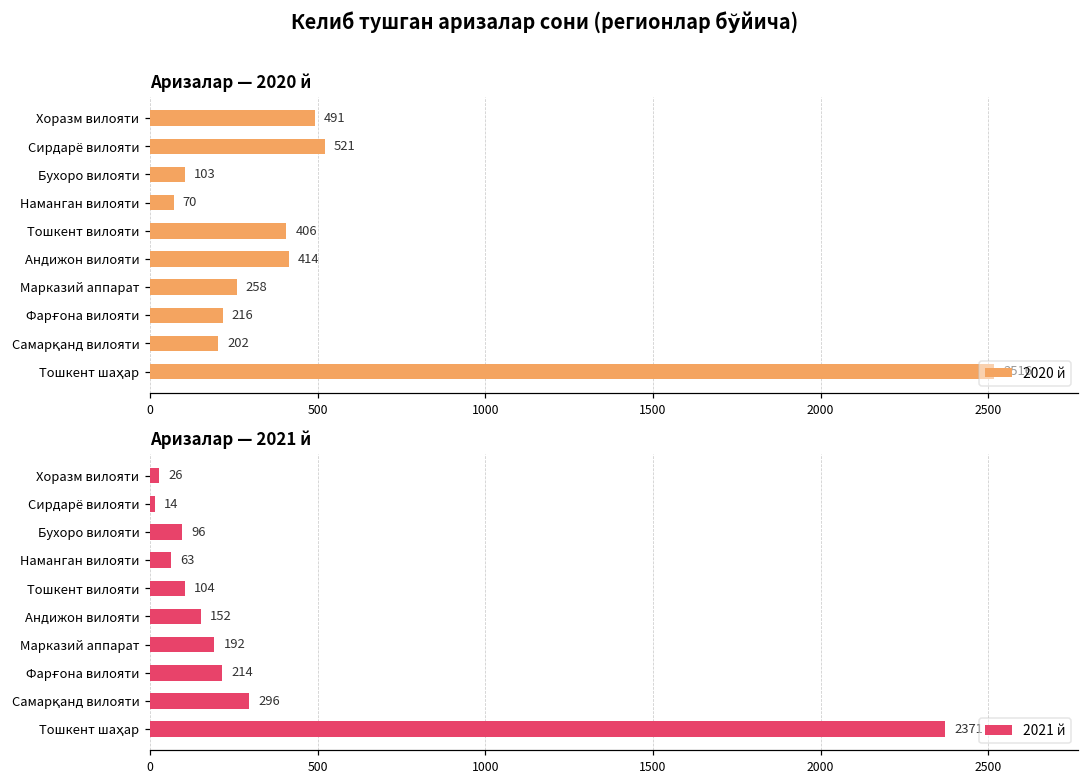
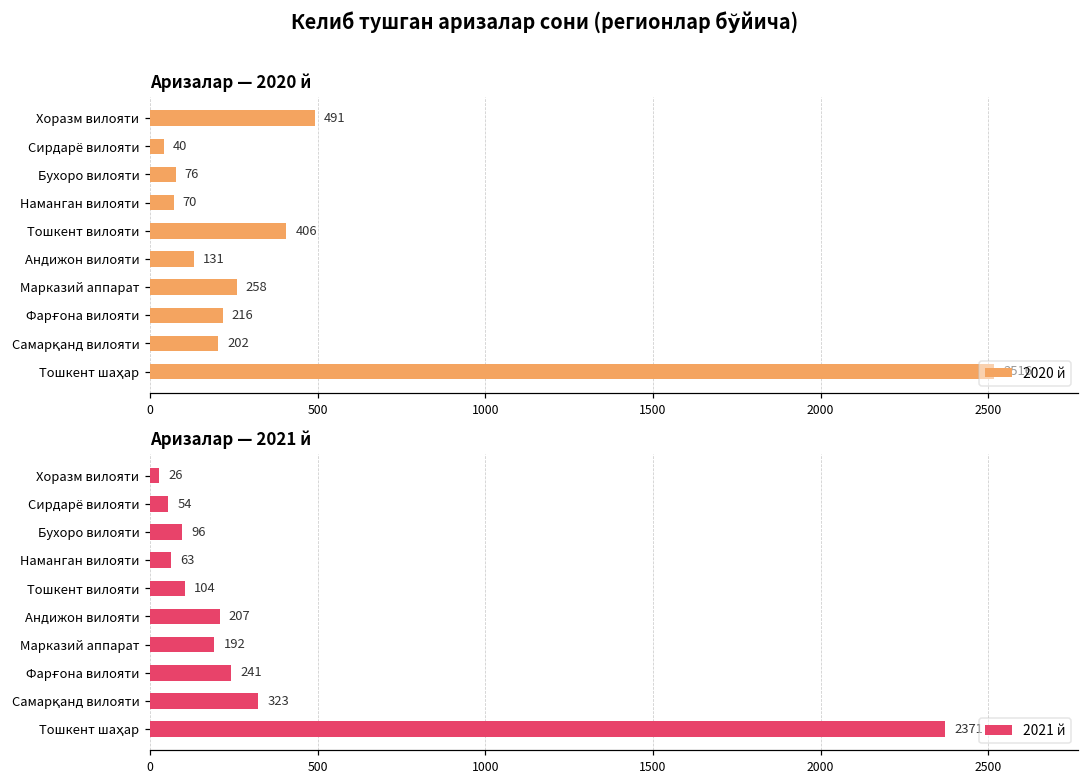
  {
    "Аризалар — 2020 й": {
      "Хоразм вилояти": 491,
-     "Сирдарё вилояти": 521,
-     "Бухоро вилояти": 103,
+     "Сирдарё вилояти": 40,
+     "Бухоро вилояти": 76,
      "Наманган вилояти": 70,
      "Тошкент вилояти": 406,
-     "Андижон вилояти": 414,
+     "Андижон вилояти": 131,
      "Марказий аппарат": 258,
      "Фарғона вилояти": 216,
      "Самарқанд вилояти": 202
    },
    "Аризалар — 2021 й": {
      "Хоразм вилояти": 26,
-     "Сирдарё вилояти": 14,
+     "Сирдарё вилояти": 54,
      "Бухоро вилояти": 96,
      "Наманган вилояти": 63,
      "Тошкент вилояти": 104,
-     "Андижон вилояти": 152,
+     "Андижон вилояти": 207,
      "Марказий аппарат": 192,
-     "Фарғона вилояти": 214,
-     "Самарқанд вилояти": 296
+     "Фарғона вилояти": 241,
+     "Самарқанд вилояти": 323
    }
  }
